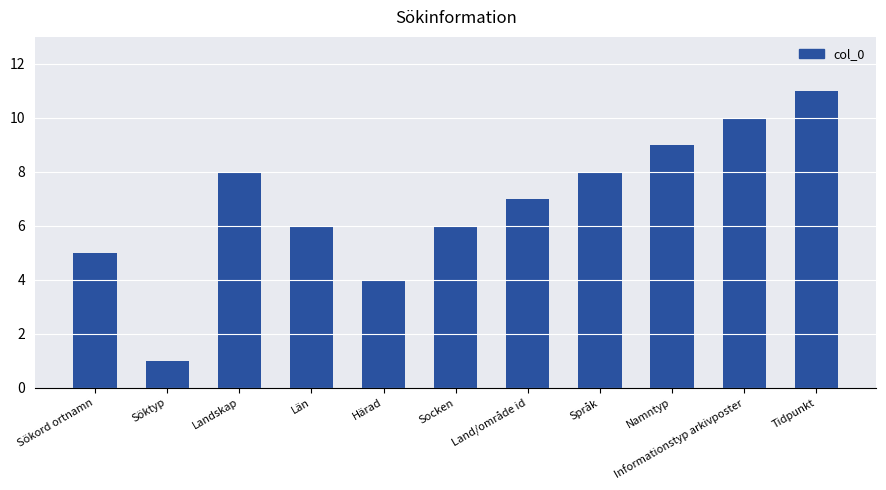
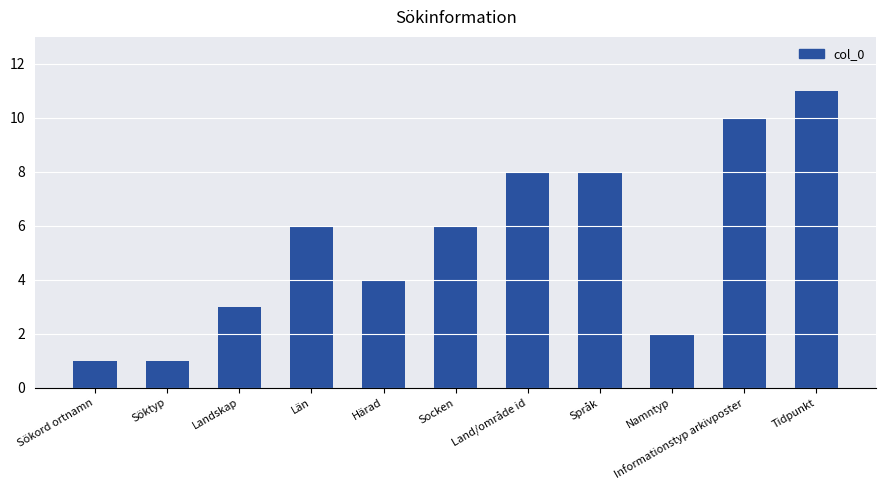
  {
-   "Sökord ortnamn": 5,
+   "Sökord ortnamn": 1,
    "Söktyp": 1,
-   "Landskap": 8,
+   "Landskap": 3,
    "Län": 6,
    "Härad": 4,
    "Socken": 6,
-   "Land/område id": 7,
+   "Land/område id": 8,
    "Språk": 8,
-   "Namntyp": 9,
+   "Namntyp": 2,
    "Informationstyp arkivposter": 10,
    "Tidpunkt": 11
  }
